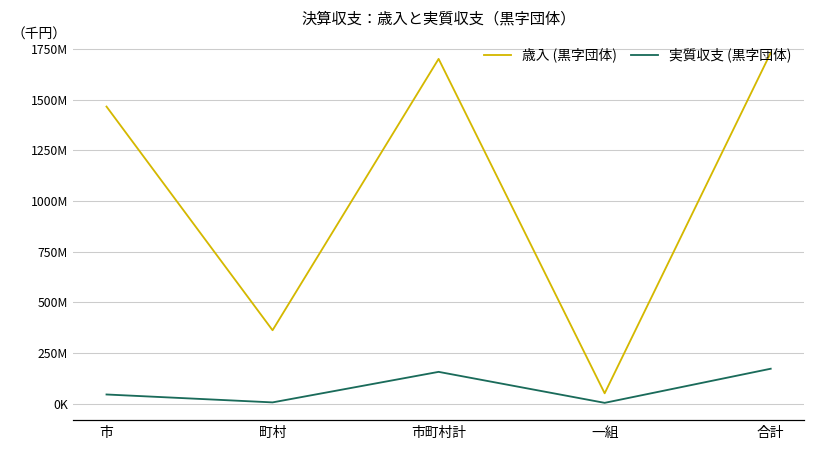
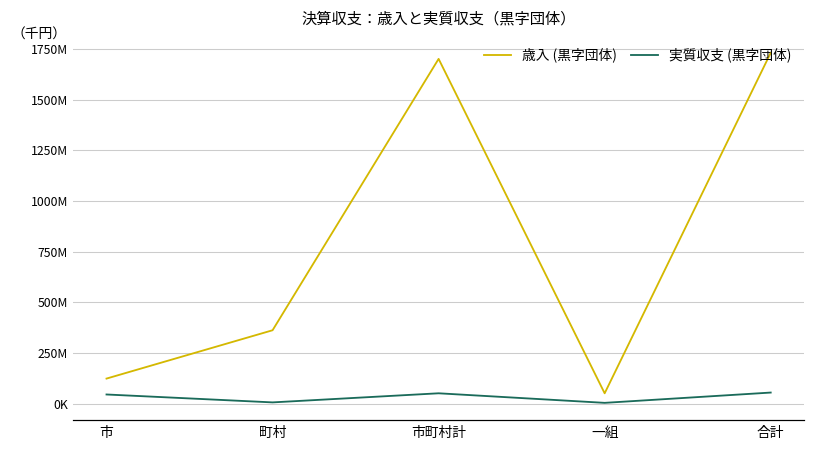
  {
    "歳入 (黒字団体)": {
-     "市": 1470000000,
+     "市": 120000000,
      "町村": 360000000,
      "市町村計": 1700000000,
      "一組": 50000000,
      "合計": 1730000000
    },
    "実質収支 (黒字団体)": {
      "市": 40000000,
      "町村": 10000000,
-     "市町村計": 160000000,
+     "市町村計": 50000000,
      "一組": 0,
-     "合計": 170000000
+     "合計": 50000000
    }
  }
